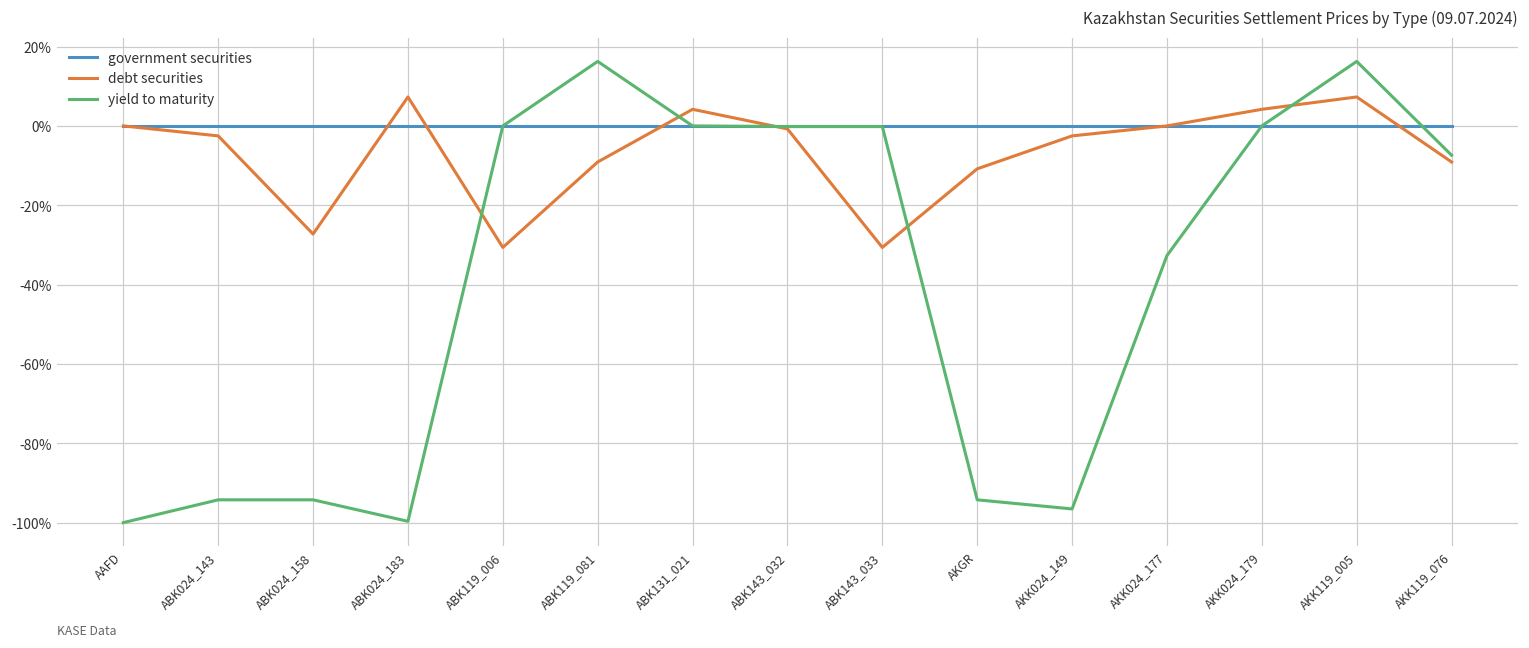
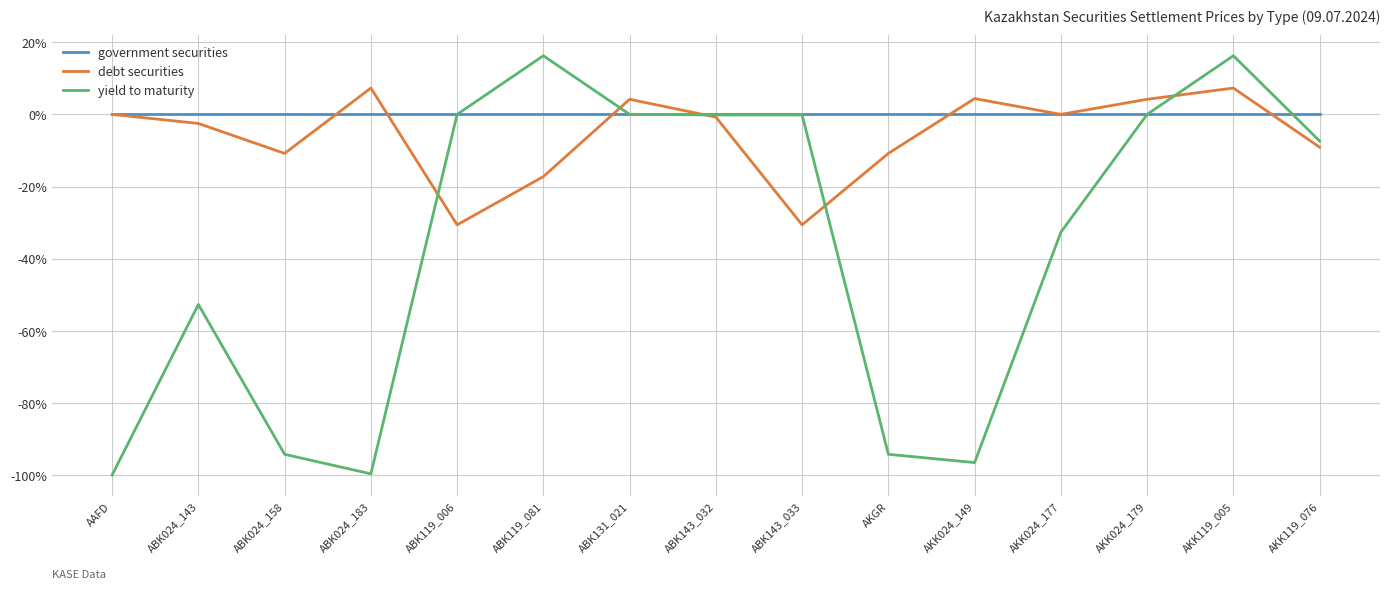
  {
    "government securities": {
      "ABK024_143": "0%",
      "ABK024_158": "0%",
      "ABK024_183": "0%",
      "ABK119_081": "0%",
      "AKGR": "0%",
      "AKK024_149": "0%",
      "AKK119_005": "0%",
      "AKK119_076": "0%"
    },
    "debt securities": {
      "ABK024_143": "-3%",
-     "ABK024_158": "-27%",
+     "ABK024_158": "-11%",
      "ABK024_183": "7%",
      "ABK119_006": "-31%",
-     "ABK119_081": "-9%",
+     "ABK119_081": "-17%",
      "ABK131_021": "4%",
      "ABK143_033": "-31%",
      "AKGR": "-11%",
-     "AKK024_149": "-3%",
+     "AKK024_149": "4%",
      "AKK024_179": "4%",
      "AKK119_005": "7%",
      "AKK119_076": "-9%"
    },
    "yield to maturity": {
      "AAFD": "-100%",
-     "ABK024_143": "-94%",
+     "ABK024_143": "-53%",
      "ABK024_158": "-94%",
      "ABK024_183": "-100%",
      "ABK119_081": "16%",
      "AKGR": "-94%",
      "AKK024_149": "-97%",
      "AKK024_177": "-33%",
      "AKK119_005": "16%",
      "AKK119_076": "-7%"
    }
  }
